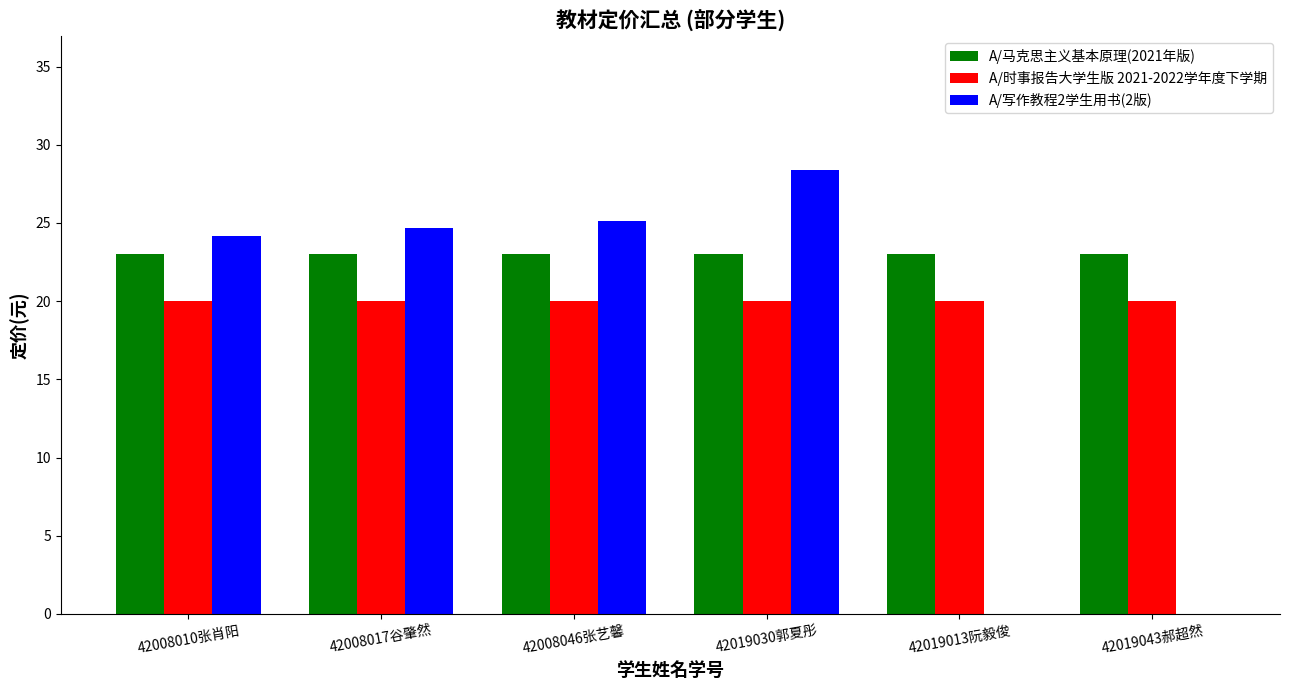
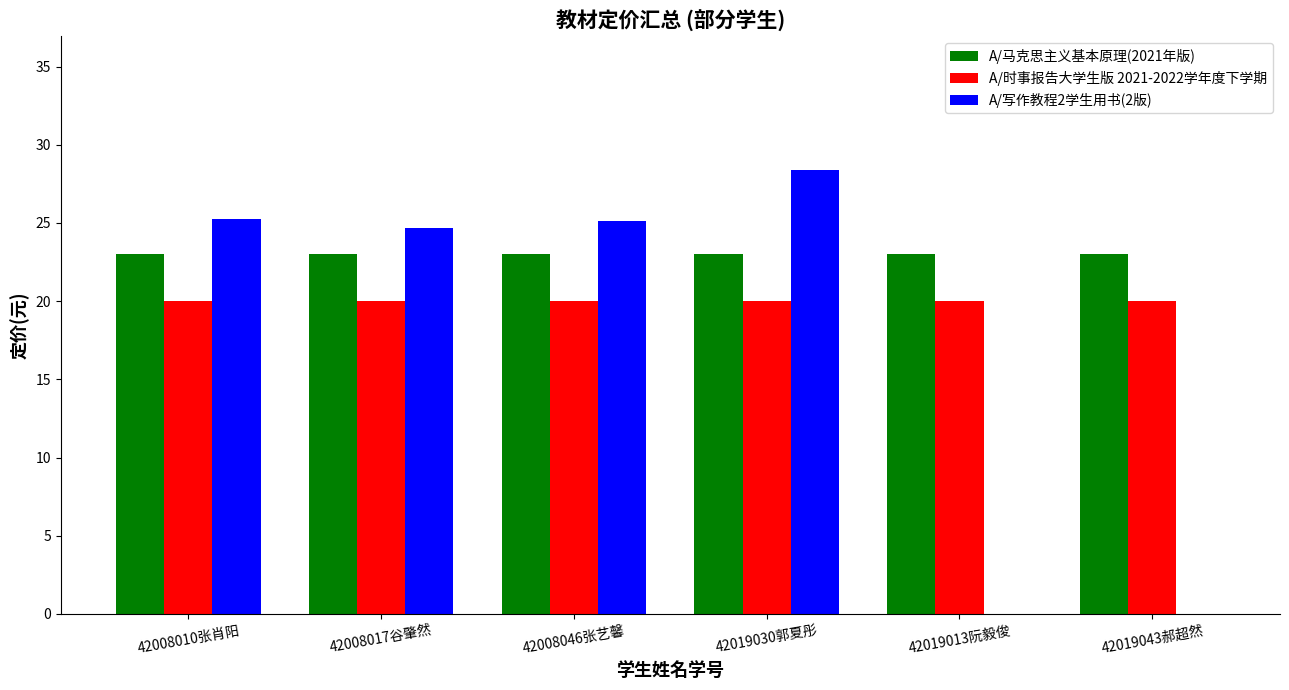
  {
    "A/马克思主义基本原理(2021年版)": {
      "42008010张肖阳": 23.0,
      "42008017谷肇然": 23.0,
      "42008046张艺馨": 23.0,
      "42019030郭夏彤": 23.0,
      "42019013阮毅俊": 23.0,
      "42019043郝超然": 23.0
    },
    "A/时事报告大学生版 2021-2022学年度下学期": {
      "42008010张肖阳": 20.0,
      "42008017谷肇然": 20.0,
      "42008046张艺馨": 20.0,
      "42019030郭夏彤": 20.0,
      "42019013阮毅俊": 20.0,
      "42019043郝超然": 20.0
    },
    "A/写作教程2学生用书(2版)": {
-     "42008010张肖阳": 24.2,
+     "42008010张肖阳": 25.3,
      "42008017谷肇然": 24.7,
      "42008046张艺馨": 25.1,
      "42019030郭夏彤": 28.4,
      "42019013阮毅俊": 0.0,
      "42019043郝超然": 0.0
    }
  }
